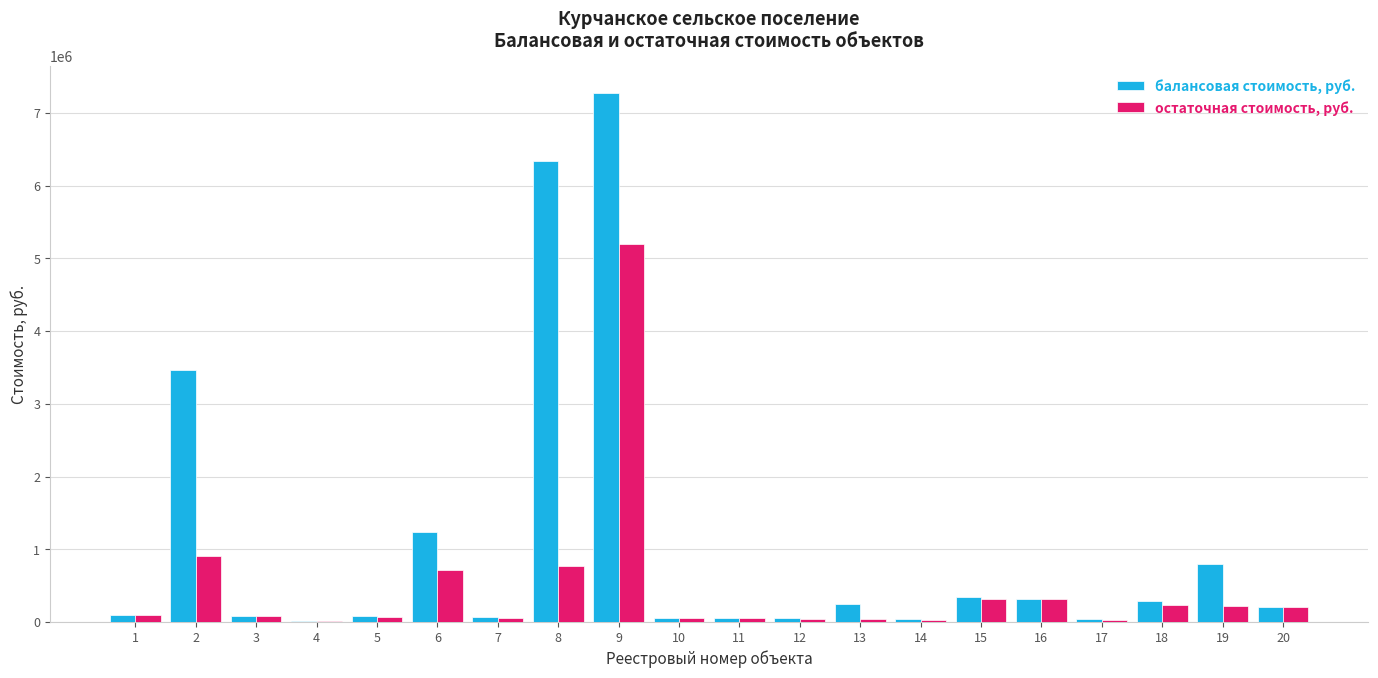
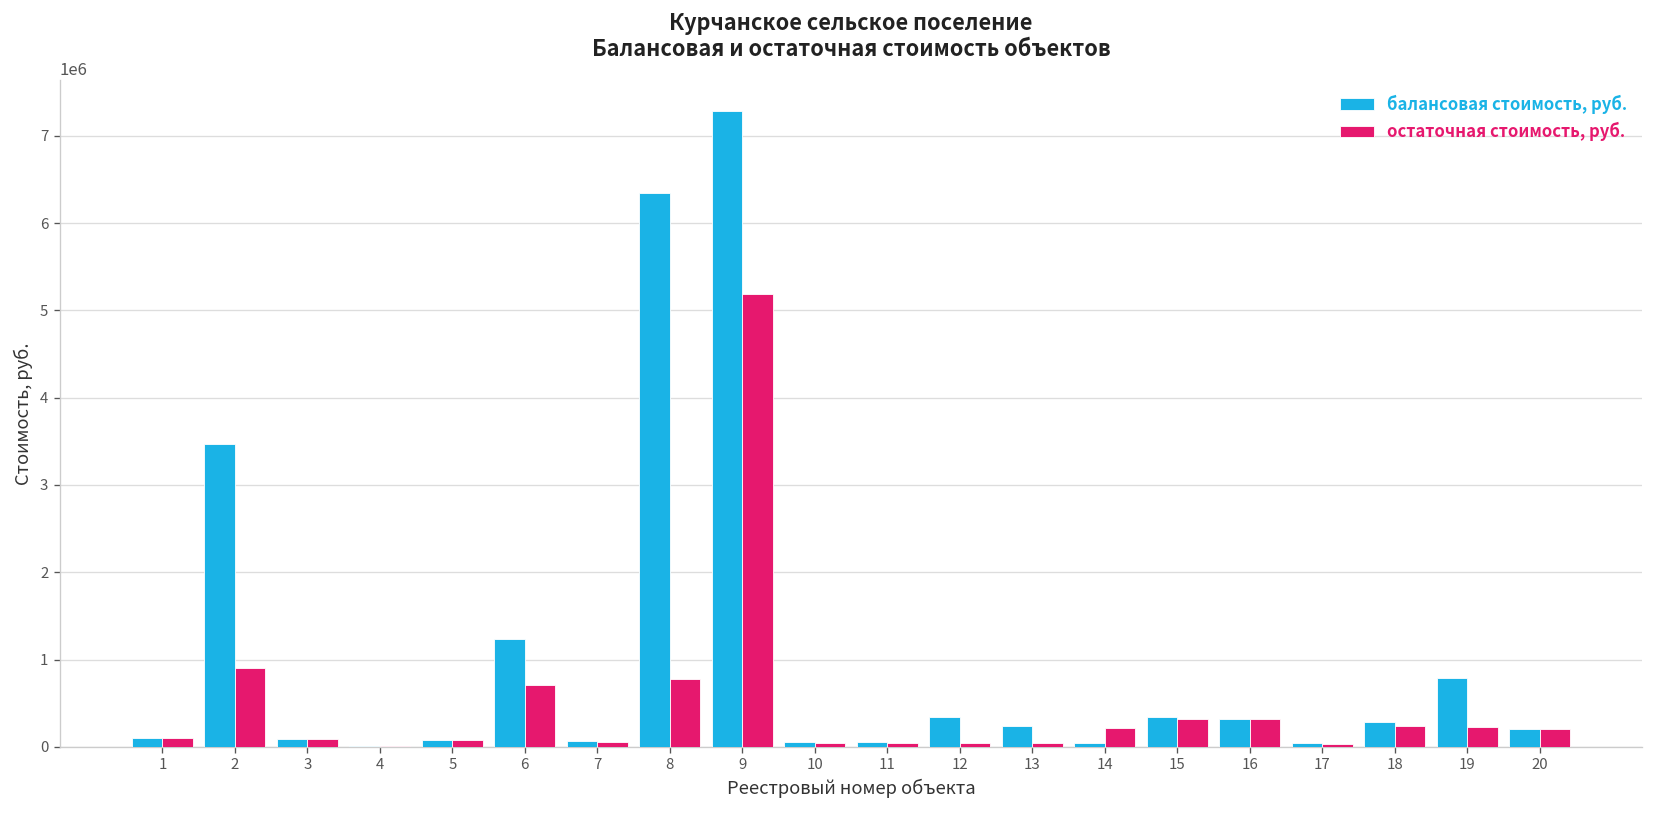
  {
    "балансовая стоимость, руб.": {
      "1": 100000,
      "2": 3500000,
      "3": 100000,
      "5": 100000,
      "6": 1200000,
      "7": 100000,
      "8": 6300000,
      "9": 7300000,
      "10": 0,
      "11": 0,
-     "12": 100000,
+     "12": 300000,
      "13": 200000,
      "14": 0,
      "15": 300000,
      "16": 300000,
      "17": 0,
      "18": 300000,
      "19": 800000,
      "20": 200000
    },
    "остаточная стоимость, руб.": {
      "1": 100000,
      "2": 900000,
      "3": 100000,
      "5": 100000,
      "6": 700000,
      "7": 100000,
      "8": 800000,
      "9": 5200000,
      "10": 0,
      "11": 0,
      "12": 0,
      "13": 0,
-     "14": 0,
+     "14": 200000,
      "15": 300000,
      "16": 300000,
      "18": 200000,
      "19": 200000,
      "20": 200000
    }
  }
